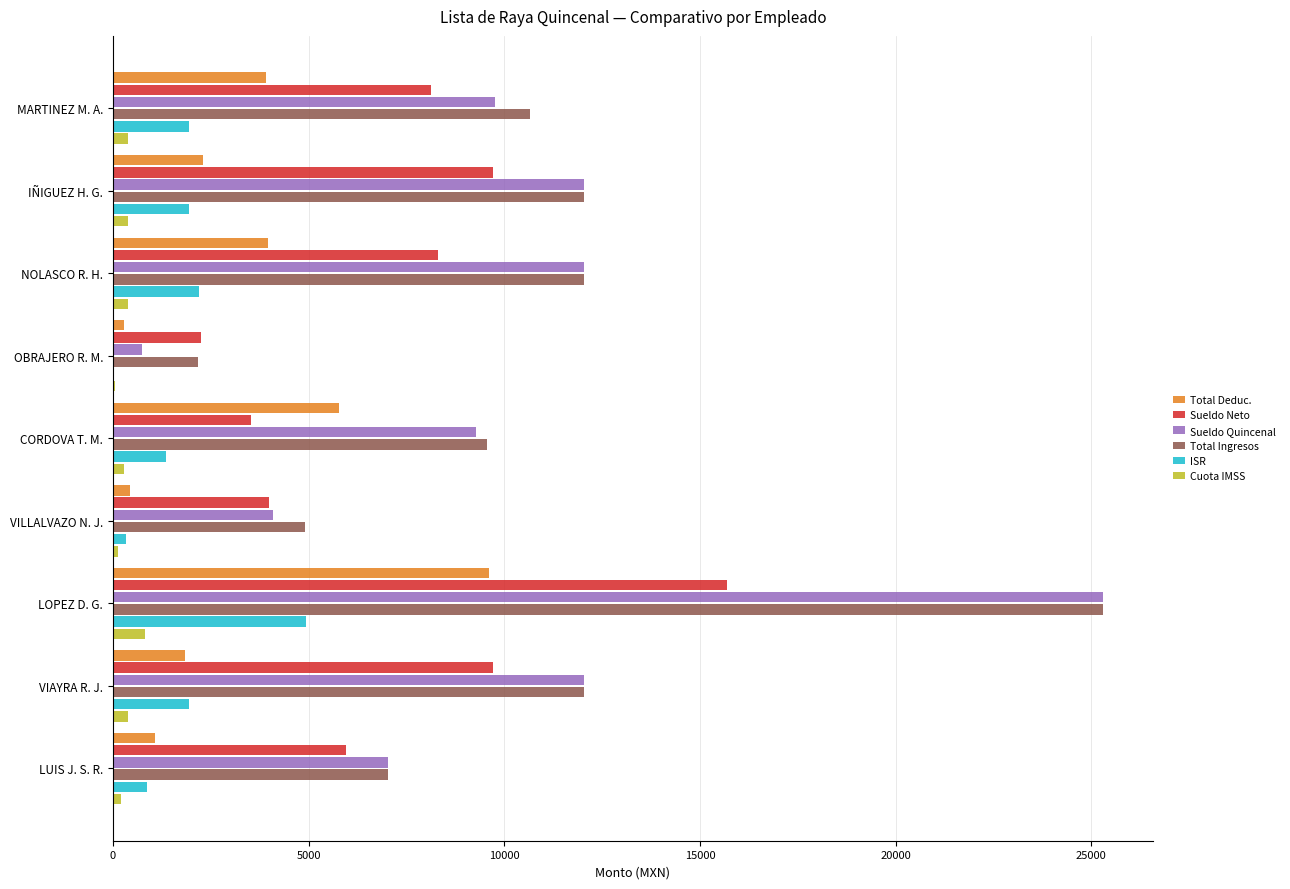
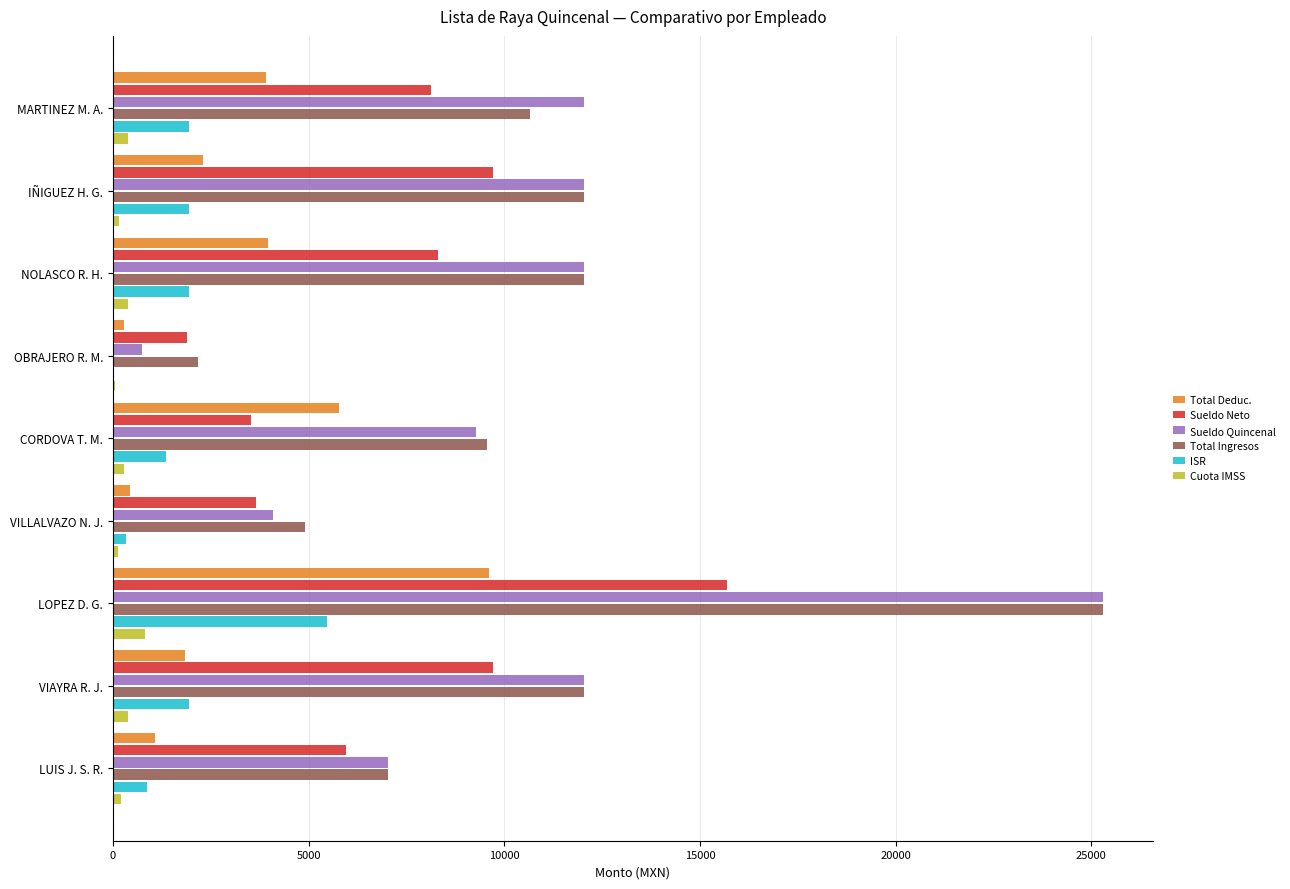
  {
    "Total Deduc.": {
      "MARTINEZ M. A.": 3900,
      "IÑIGUEZ H. G.": 2300,
      "NOLASCO R. H.": 4000,
      "OBRAJERO R. M.": 300,
      "CORDOVA T. M.": 5800,
      "VILLALVAZO N. J.": 400,
      "LOPEZ D. G.": 9600,
      "VIAYRA R. J.": 1900,
      "LUIS J. S. R.": 1100
    },
    "Sueldo Neto": {
      "MARTINEZ M. A.": 8100,
      "IÑIGUEZ H. G.": 9700,
      "NOLASCO R. H.": 8300,
-     "OBRAJERO R. M.": 2200,
+     "OBRAJERO R. M.": 1900,
      "CORDOVA T. M.": 3500,
-     "VILLALVAZO N. J.": 4000,
+     "VILLALVAZO N. J.": 3700,
      "LOPEZ D. G.": 15700,
      "VIAYRA R. J.": 9700,
      "LUIS J. S. R.": 6000
    },
    "Sueldo Quincenal": {
-     "MARTINEZ M. A.": 9800,
+     "MARTINEZ M. A.": 12000,
      "IÑIGUEZ H. G.": 12000,
      "NOLASCO R. H.": 12000,
      "OBRAJERO R. M.": 800,
      "CORDOVA T. M.": 9300,
      "VILLALVAZO N. J.": 4100,
      "LOPEZ D. G.": 25300,
      "VIAYRA R. J.": 12000,
      "LUIS J. S. R.": 7000
    },
    "Total Ingresos": {
      "MARTINEZ M. A.": 10700,
      "IÑIGUEZ H. G.": 12000,
      "NOLASCO R. H.": 12000,
      "OBRAJERO R. M.": 2200,
      "CORDOVA T. M.": 9600,
      "VILLALVAZO N. J.": 4900,
      "LOPEZ D. G.": 25300,
      "VIAYRA R. J.": 12000,
      "LUIS J. S. R.": 7000
    },
    "ISR": {
      "MARTINEZ M. A.": 1900,
      "IÑIGUEZ H. G.": 1900,
-     "NOLASCO R. H.": 2200,
+     "NOLASCO R. H.": 1900,
      "OBRAJERO R. M.": 0,
      "CORDOVA T. M.": 1300,
      "VILLALVAZO N. J.": 300,
-     "LOPEZ D. G.": 4900,
+     "LOPEZ D. G.": 5500,
      "VIAYRA R. J.": 1900,
      "LUIS J. S. R.": 900
    },
    "Cuota IMSS": {
      "MARTINEZ M. A.": 400,
-     "IÑIGUEZ H. G.": 400,
+     "IÑIGUEZ H. G.": 200,
      "NOLASCO R. H.": 400,
      "CORDOVA T. M.": 300,
      "VILLALVAZO N. J.": 100,
      "LOPEZ D. G.": 800,
      "VIAYRA R. J.": 400,
      "LUIS J. S. R.": 200
    }
  }
